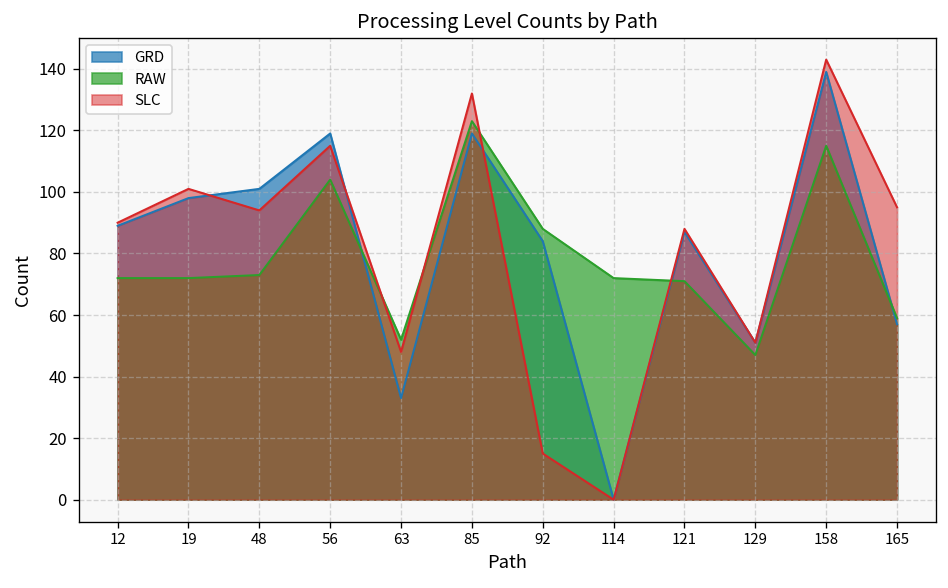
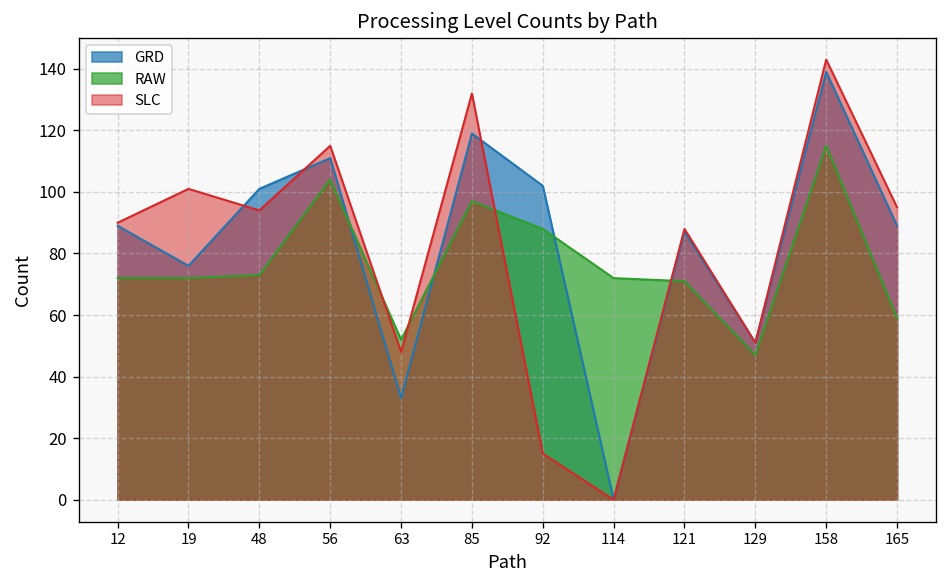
  {
    "GRD": {
-     "19": 98,
+     "19": 76,
      "48": 101,
-     "56": 119,
+     "56": 111,
      "63": 33,
      "85": 119,
-     "92": 84,
+     "92": 102,
      "121": 87,
      "158": 139,
-     "165": 57
+     "165": 89
    },
    "RAW": {
      "12": 72,
      "19": 72,
      "48": 73,
      "56": 104,
      "63": 52,
-     "85": 123,
+     "85": 97,
      "92": 88,
      "114": 72,
      "121": 71,
      "129": 47,
      "158": 115,
      "165": 59
    },
    "SLC": {
      "19": 101,
      "48": 94,
      "56": 115,
      "63": 48,
      "85": 132,
      "92": 15,
      "121": 88,
      "158": 143,
      "165": 95
    }
  }
